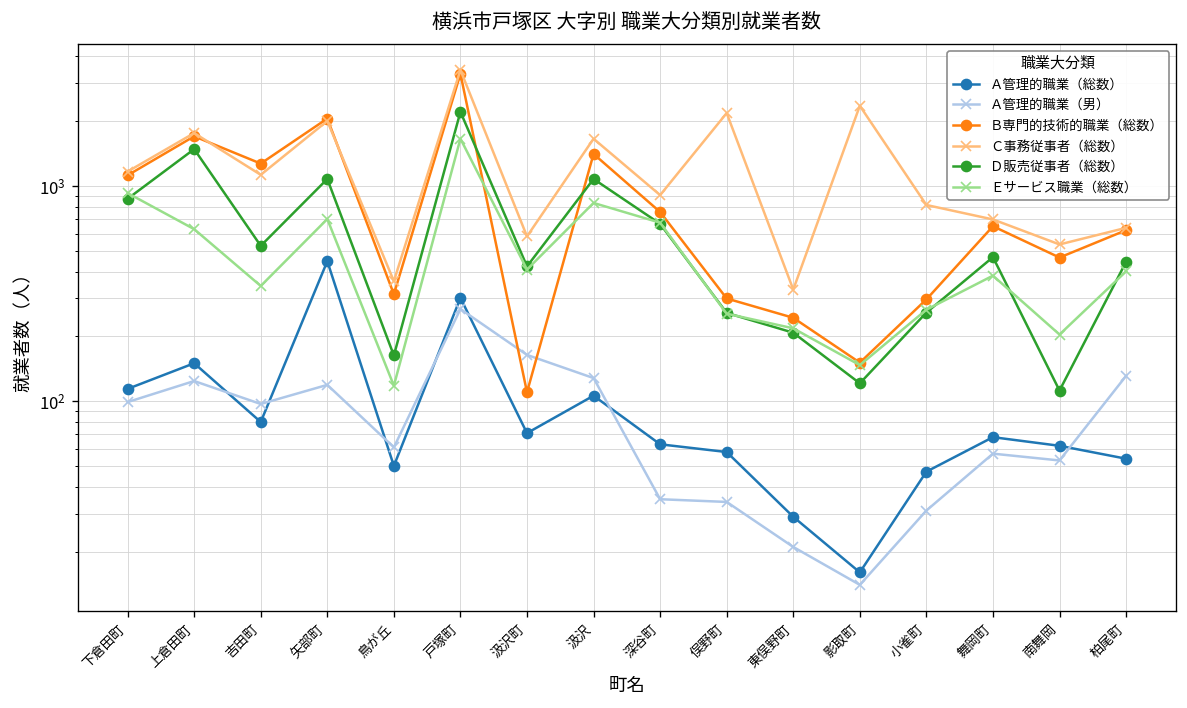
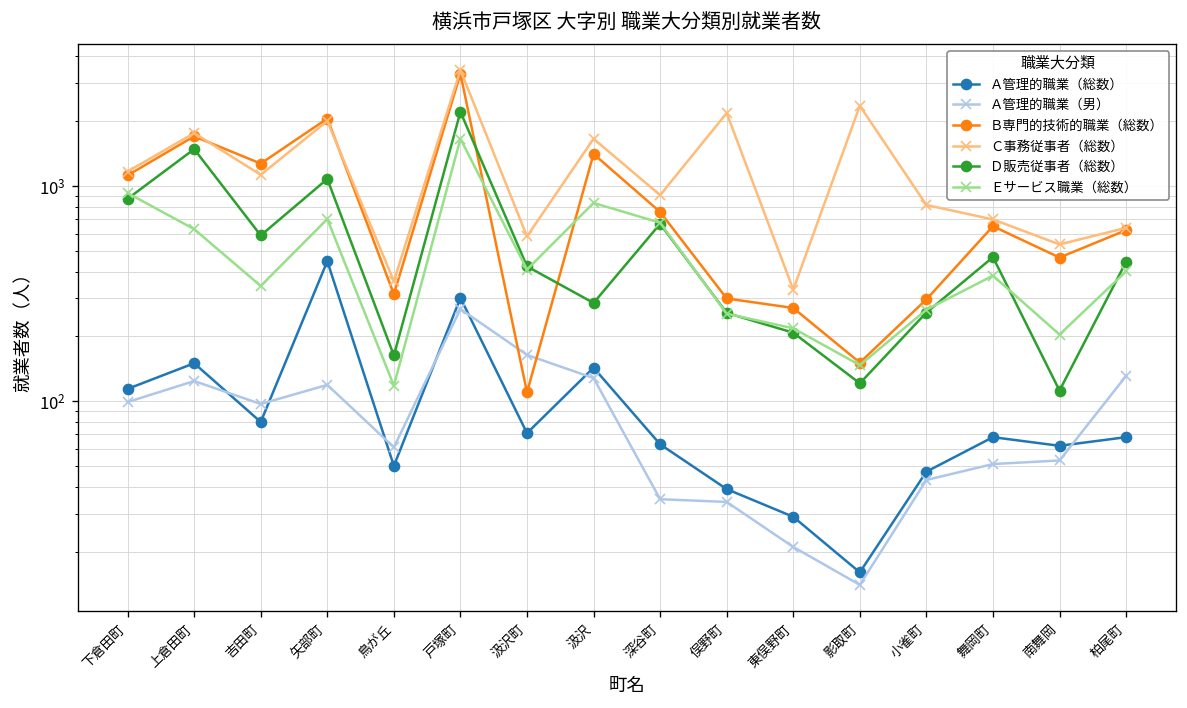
  {
    "Ａ管理的職業（総数）": {
      "下倉田町": 110,
      "上倉田町": 150,
      "吉田町": 80,
      "矢部町": 450,
      "鳥が丘": 50,
      "戸塚町": 300,
      "汲沢町": 71,
-     "汲沢": 110,
+     "汲沢": 140,
      "深谷町": 63,
-     "俣野町": 58,
+     "俣野町": 39,
      "東俣野町": 29,
      "影取町": 16,
      "小雀町": 47,
      "舞岡町": 68,
      "南舞岡": 62,
-     "柏尾町": 54
+     "柏尾町": 68
    },
    "Ａ管理的職業（男）": {
      "下倉田町": 100,
      "上倉田町": 120,
      "吉田町": 100,
      "矢部町": 120,
      "鳥が丘": 61,
      "戸塚町": 270,
      "汲沢町": 160,
      "汲沢": 130,
      "深谷町": 35,
      "俣野町": 34,
      "東俣野町": 21,
      "影取町": 14,
-     "小雀町": 31,
-     "舞岡町": 57,
+     "小雀町": 43,
+     "舞岡町": 51,
      "南舞岡": 53,
      "柏尾町": 130
    },
    "Ｂ専門的技術的職業（総数）": {
      "下倉田町": 1100,
      "上倉田町": 1700,
      "吉田町": 1300,
      "鳥が丘": 310,
      "戸塚町": 3300,
      "汲沢町": 110,
      "汲沢": 1400,
      "深谷町": 760,
      "俣野町": 300,
-     "東俣野町": 240,
+     "東俣野町": 270,
      "小雀町": 300,
      "舞岡町": 650,
      "南舞岡": 470
    },
    "Ｃ事務従事者（総数）": {
      "下倉田町": 1200,
      "上倉田町": 1800,
      "吉田町": 1100,
      "鳥が丘": 360,
      "戸塚町": 3500,
      "汲沢町": 580,
      "汲沢": 1700,
      "深谷町": 900,
      "俣野町": 2200,
      "東俣野町": 330,
      "影取町": 2400,
      "小雀町": 800,
      "舞岡町": 700,
      "南舞岡": 540
    },
    "Ｄ販売従事者（総数）": {
      "下倉田町": 900,
      "上倉田町": 1500,
-     "吉田町": 530,
+     "吉田町": 590,
      "矢部町": 1100,
      "鳥が丘": 160,
      "戸塚町": 2200,
      "汲沢町": 420,
-     "汲沢": 1100,
+     "汲沢": 290,
      "東俣野町": 210,
      "影取町": 120,
      "舞岡町": 470,
      "南舞岡": 110,
      "柏尾町": 440
    },
    "Ｅサービス職業（総数）": {
      "下倉田町": 900,
      "上倉田町": 630,
      "吉田町": 340,
      "矢部町": 700,
      "鳥が丘": 120,
      "戸塚町": 1700,
      "汲沢町": 410,
      "汲沢": 800,
      "東俣野町": 220,
      "舞岡町": 380,
      "南舞岡": 200,
      "柏尾町": 400
    }
  }
